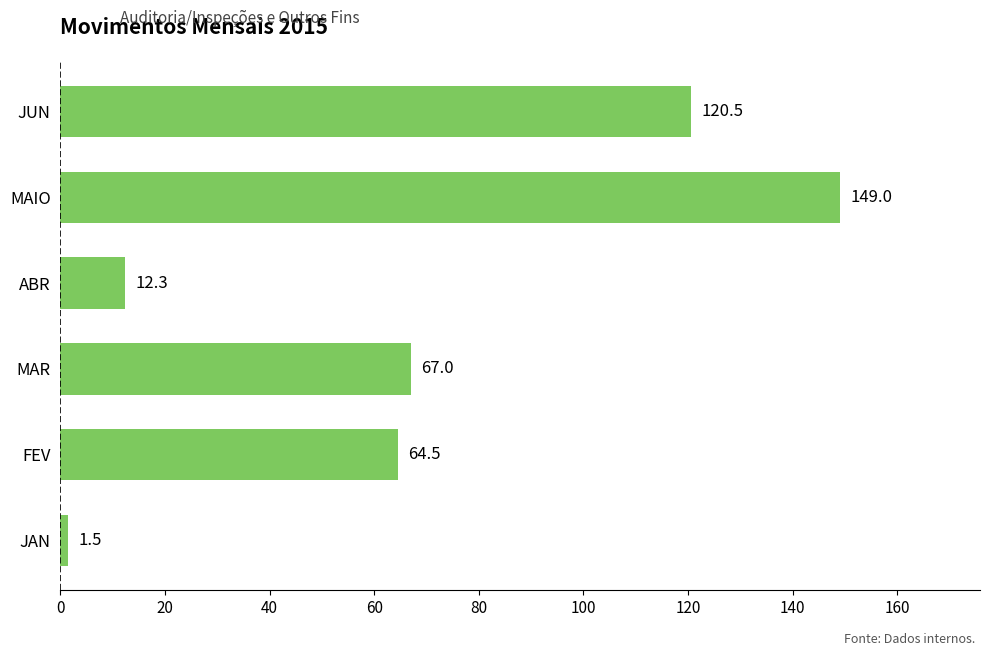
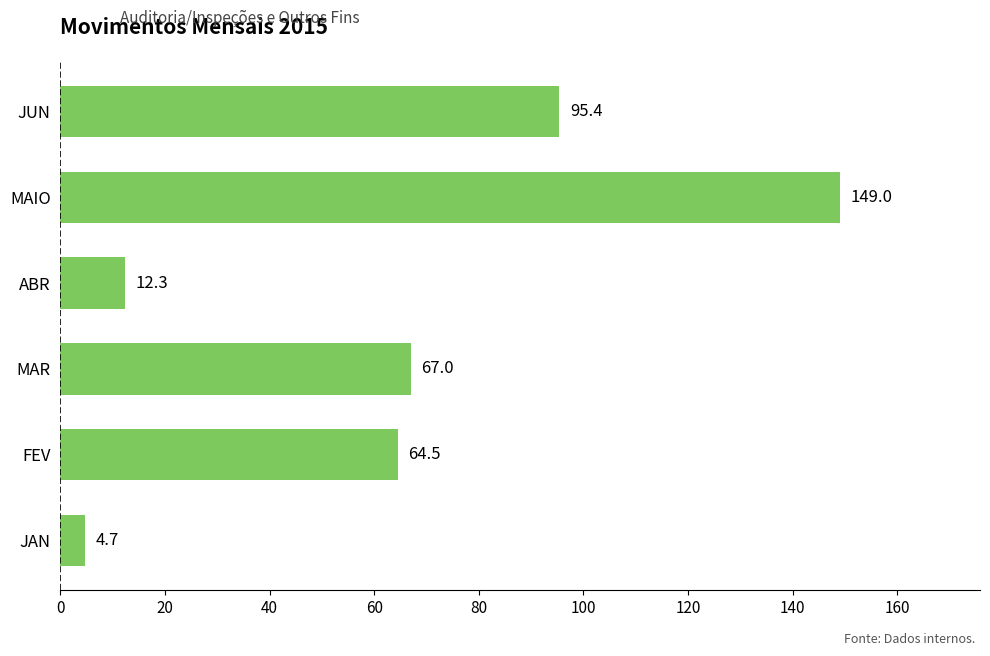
  {
-   "JUN": 120.5,
+   "JUN": 95.4,
    "MAIO": 149.0,
    "ABR": 12.3,
    "MAR": 67.0,
    "FEV": 64.5,
-   "JAN": 1.5
+   "JAN": 4.7
  }
